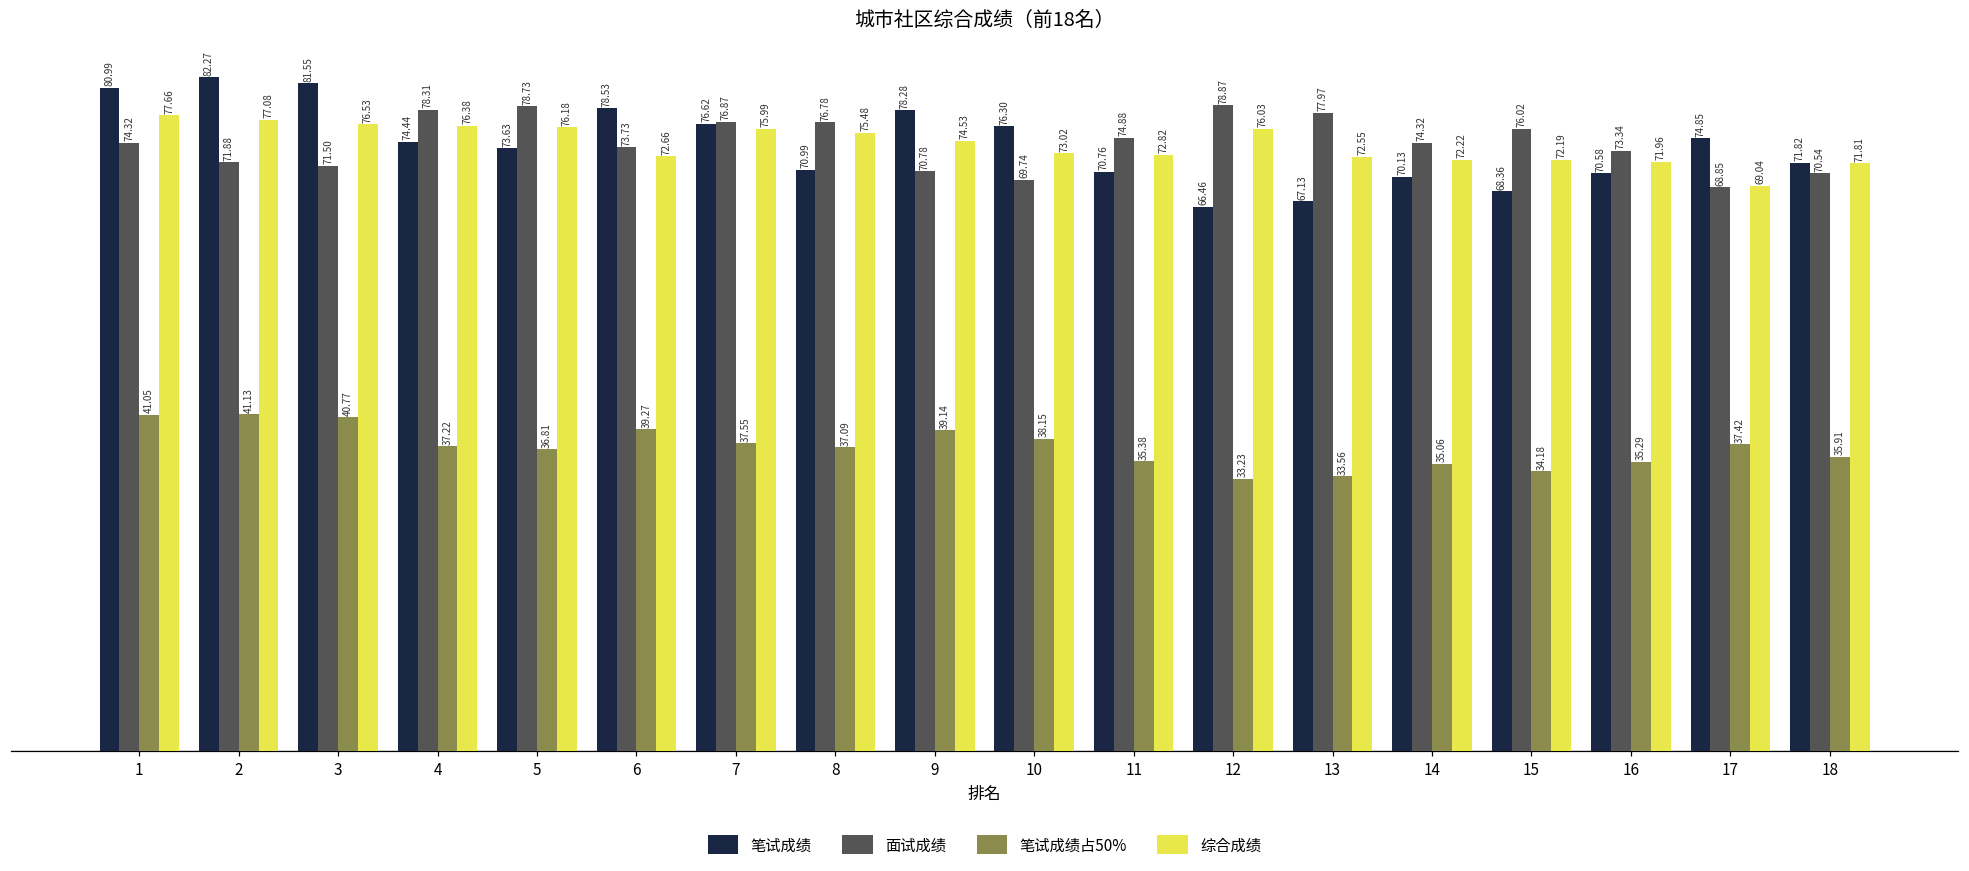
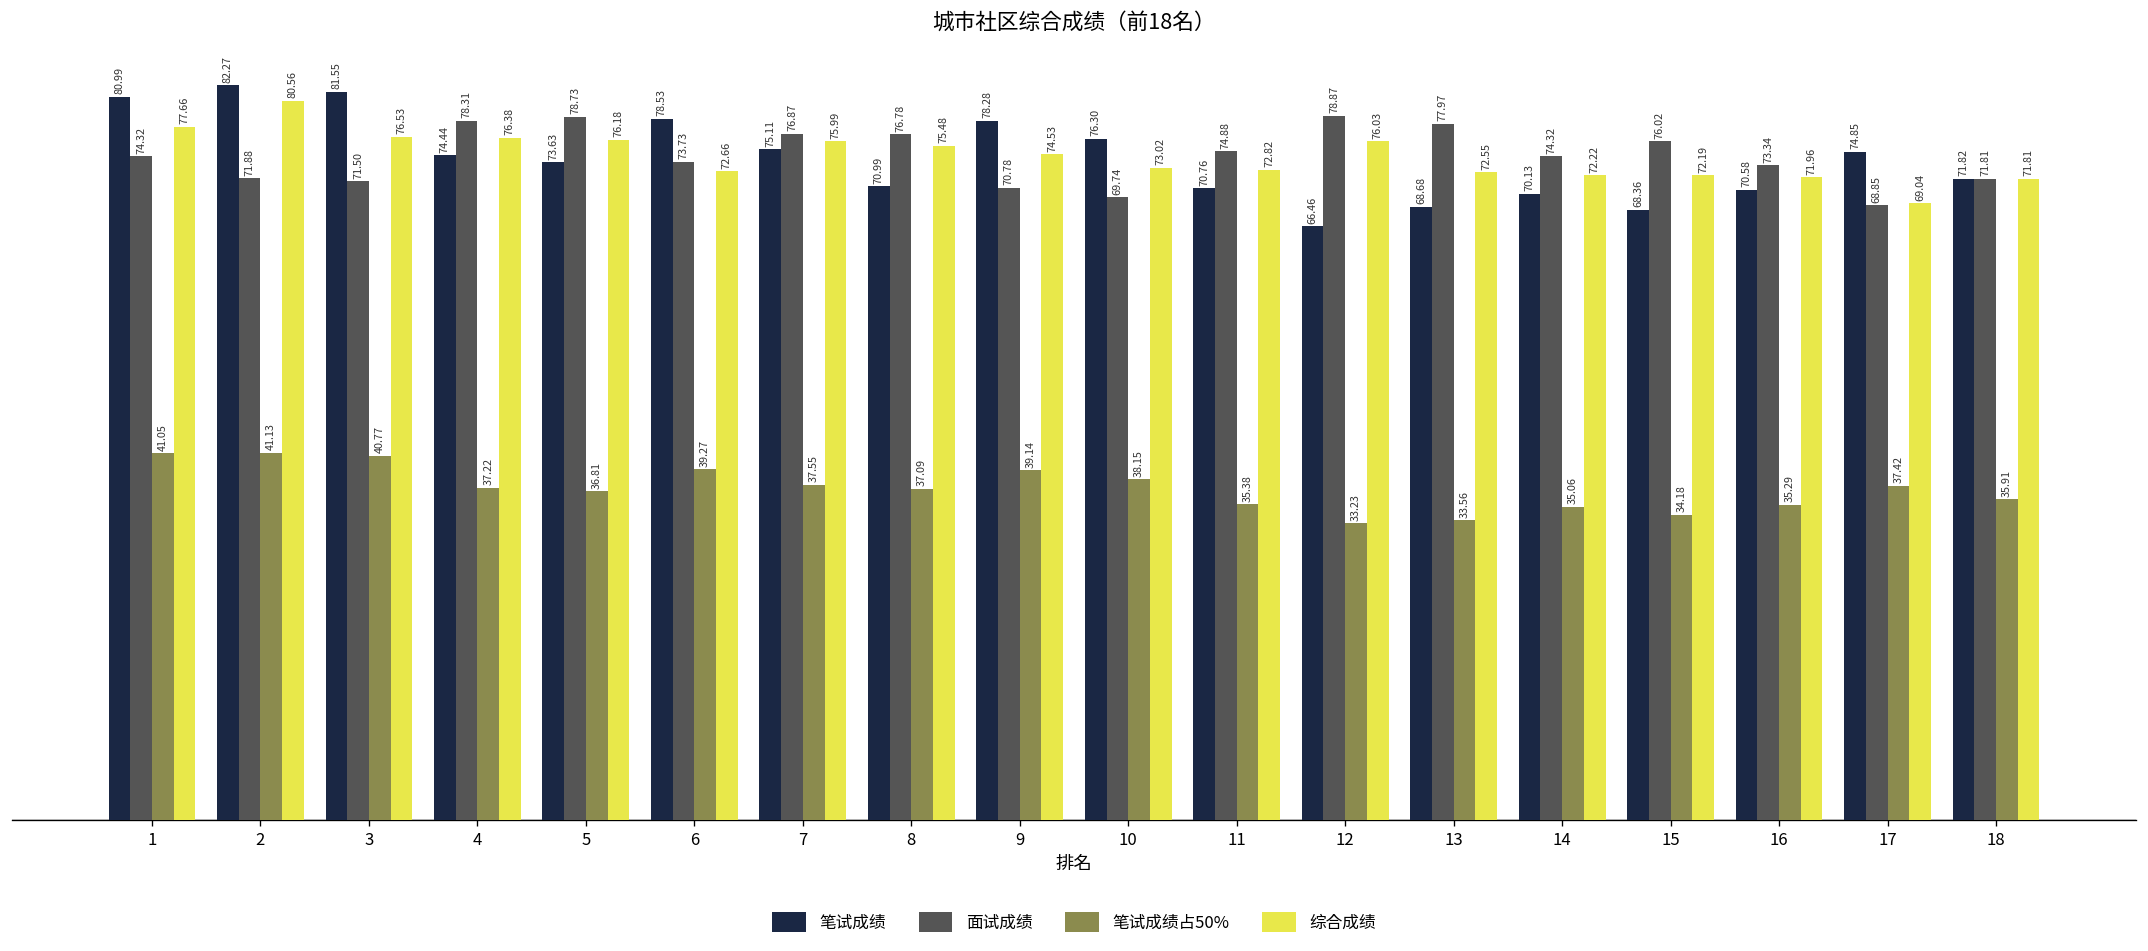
  {
    "笔试成绩": {
      "1": 80.99,
      "2": 82.27,
      "3": 81.55,
      "4": 74.44,
      "5": 73.63,
      "6": 78.53,
-     "7": 76.62,
+     "7": 75.11,
      "8": 70.99,
      "9": 78.28,
      "10": 76.30,
      "11": 70.76,
      "12": 66.46,
-     "13": 67.13,
+     "13": 68.68,
      "14": 70.13,
      "15": 68.36,
      "16": 70.58,
      "17": 74.85,
      "18": 71.82
    },
    "面试成绩": {
      "1": 74.32,
      "2": 71.88,
      "3": 71.50,
      "4": 78.31,
      "5": 78.73,
      "6": 73.73,
      "7": 76.87,
      "8": 76.78,
      "9": 70.78,
      "10": 69.74,
      "11": 74.88,
      "12": 78.87,
      "13": 77.97,
      "14": 74.32,
      "15": 76.02,
      "16": 73.34,
      "17": 68.85,
-     "18": 70.54
+     "18": 71.81
    },
    "笔试成绩占50%": {
      "1": 41.05,
      "2": 41.13,
      "3": 40.77,
      "4": 37.22,
      "5": 36.81,
      "6": 39.27,
      "7": 37.55,
      "8": 37.09,
      "9": 39.14,
      "10": 38.15,
      "11": 35.38,
      "12": 33.23,
      "13": 33.56,
      "14": 35.06,
      "15": 34.18,
      "16": 35.29,
      "17": 37.42,
      "18": 35.91
    },
    "综合成绩": {
      "1": 77.66,
-     "2": 77.08,
+     "2": 80.56,
      "3": 76.53,
      "4": 76.38,
      "5": 76.18,
      "6": 72.66,
      "7": 75.99,
      "8": 75.48,
      "9": 74.53,
      "10": 73.02,
      "11": 72.82,
      "12": 76.03,
      "13": 72.55,
      "14": 72.22,
      "15": 72.19,
      "16": 71.96,
      "17": 69.04,
      "18": 71.81
    }
  }
